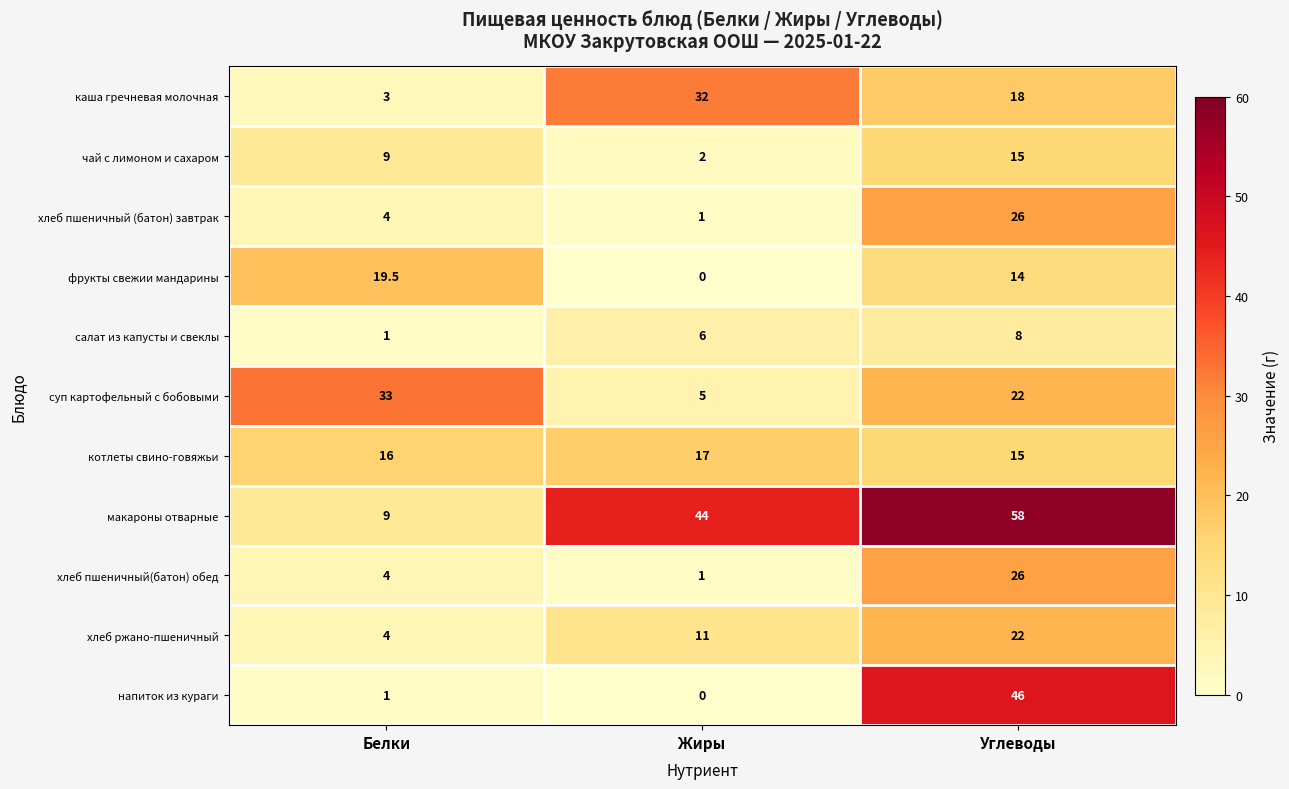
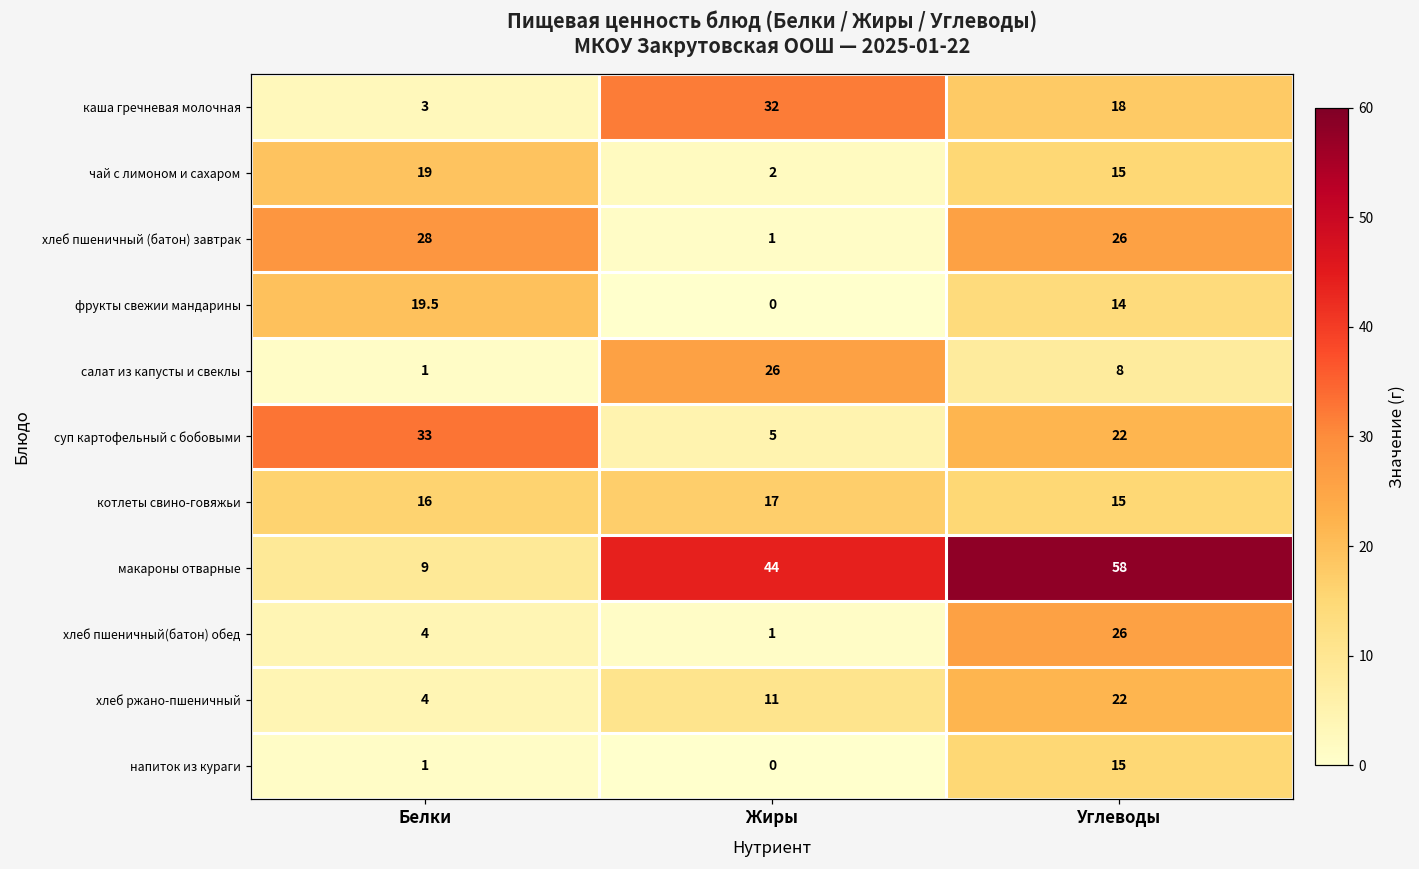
  {
    "каша гречневая молочная": {
      "Белки": 3,
      "Жиры": 32,
      "Углеводы": 18
    },
    "чай с лимоном и сахаром": {
-     "Белки": 9,
+     "Белки": 19,
      "Жиры": 2,
      "Углеводы": 15
    },
    "хлеб пшеничный (батон) завтрак": {
-     "Белки": 4,
+     "Белки": 28,
      "Жиры": 1,
      "Углеводы": 26
    },
    "фрукты свежии мандарины": {
      "Белки": 19.5,
      "Жиры": 0,
      "Углеводы": 14
    },
    "салат из капусты и свеклы": {
      "Белки": 1,
-     "Жиры": 6,
+     "Жиры": 26,
      "Углеводы": 8
    },
    "суп картофельный с бобовыми": {
      "Белки": 33,
      "Жиры": 5,
      "Углеводы": 22
    },
    "котлеты свино-говяжьи": {
      "Белки": 16,
      "Жиры": 17,
      "Углеводы": 15
    },
    "макароны отварные": {
      "Белки": 9,
      "Жиры": 44,
      "Углеводы": 58
    },
    "хлеб пшеничный(батон) обед": {
      "Белки": 4,
      "Жиры": 1,
      "Углеводы": 26
    },
    "хлеб ржано-пшеничный": {
      "Белки": 4,
      "Жиры": 11,
      "Углеводы": 22
    },
    "напиток из кураги": {
      "Белки": 1,
      "Жиры": 0,
-     "Углеводы": 46
+     "Углеводы": 15
    }
  }
